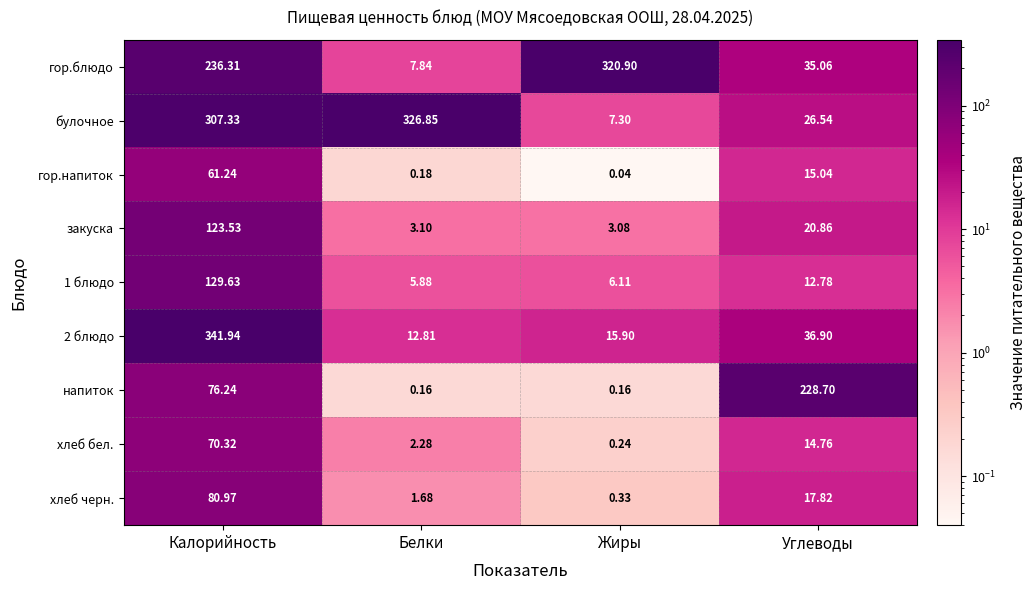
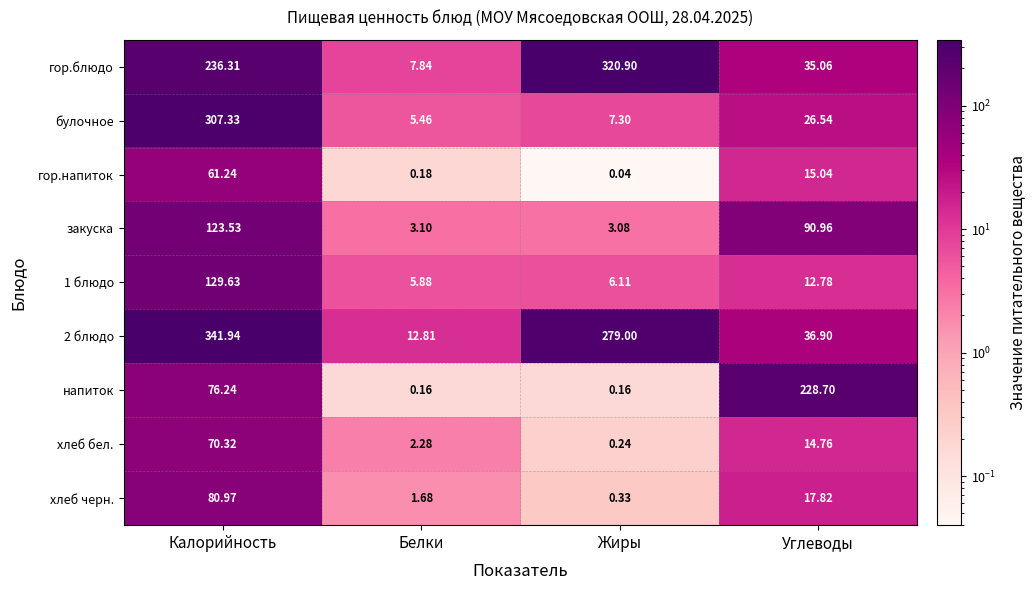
  {
    "гор.блюдо": {
      "Калорийность": 236.31,
      "Белки": 7.84,
      "Жиры": 320.90,
      "Углеводы": 35.06
    },
    "булочное": {
      "Калорийность": 307.33,
-     "Белки": 326.85,
+     "Белки": 5.46,
      "Жиры": 7.30,
      "Углеводы": 26.54
    },
    "гор.напиток": {
      "Калорийность": 61.24,
      "Белки": 0.18,
      "Жиры": 0.04,
      "Углеводы": 15.04
    },
    "закуска": {
      "Калорийность": 123.53,
      "Белки": 3.10,
      "Жиры": 3.08,
-     "Углеводы": 20.86
+     "Углеводы": 90.96
    },
    "1 блюдо": {
      "Калорийность": 129.63,
      "Белки": 5.88,
      "Жиры": 6.11,
      "Углеводы": 12.78
    },
    "2 блюдо": {
      "Калорийность": 341.94,
      "Белки": 12.81,
-     "Жиры": 15.90,
+     "Жиры": 279.00,
      "Углеводы": 36.90
    },
    "напиток": {
      "Калорийность": 76.24,
      "Белки": 0.16,
      "Жиры": 0.16,
      "Углеводы": 228.70
    },
    "хлеб бел.": {
      "Калорийность": 70.32,
      "Белки": 2.28,
      "Жиры": 0.24,
      "Углеводы": 14.76
    },
    "хлеб черн.": {
      "Калорийность": 80.97,
      "Белки": 1.68,
      "Жиры": 0.33,
      "Углеводы": 17.82
    }
  }
